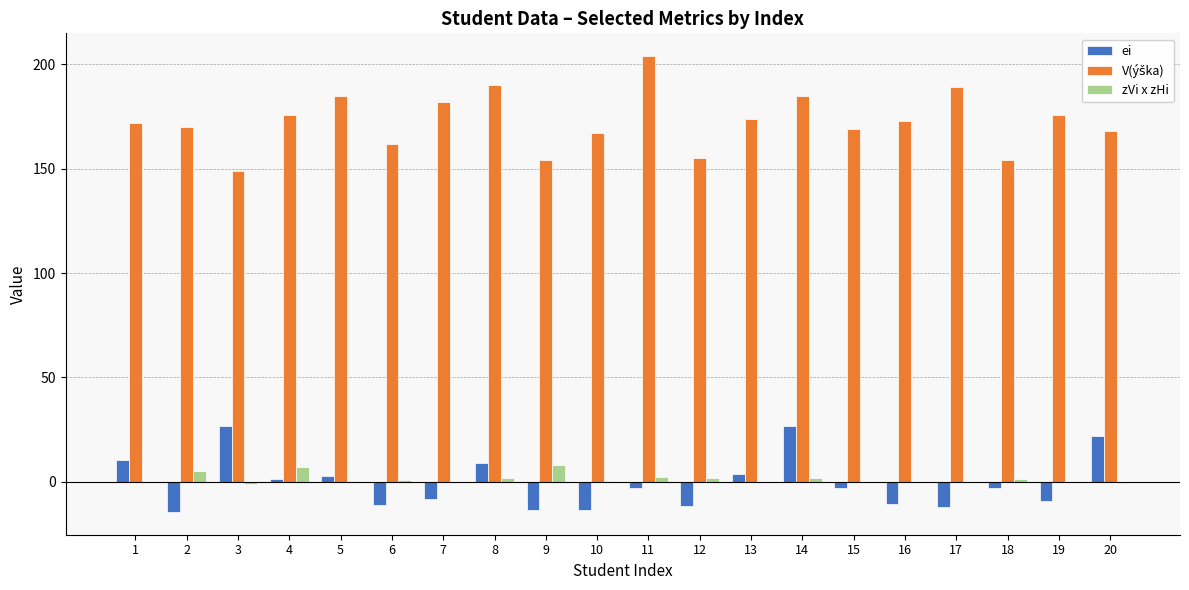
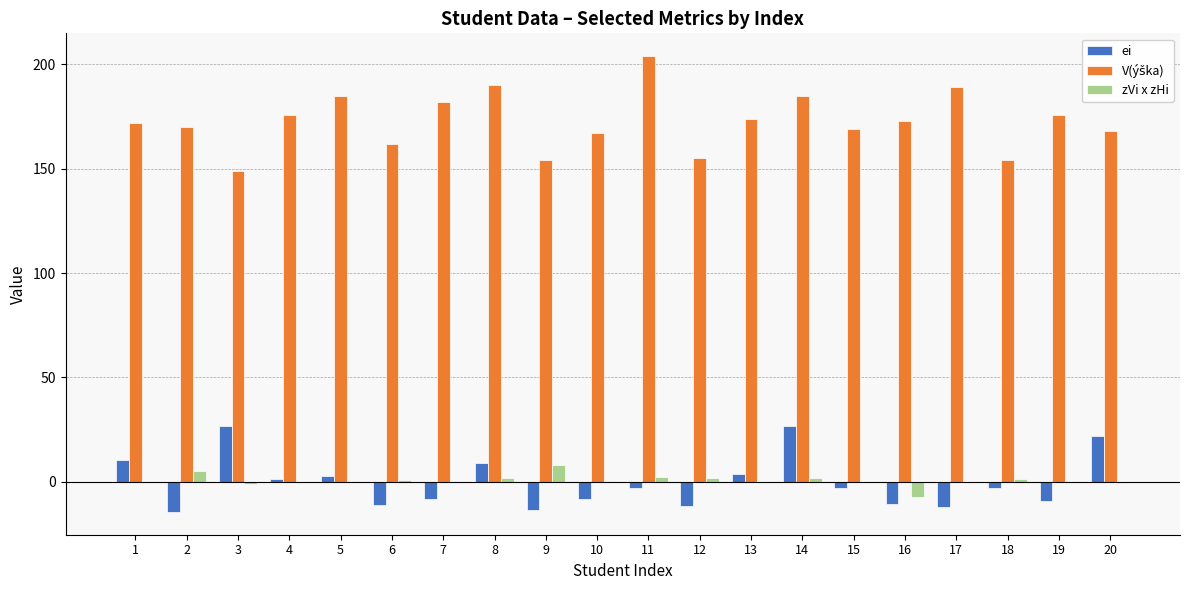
  {
    "ei": {
      "1": 10,
      "2": -14,
      "3": 27,
      "4": 2,
      "5": 3,
      "6": -11,
      "7": -8,
      "8": 9,
      "9": -14,
-     "10": -13,
+     "10": -8,
      "11": -3,
      "12": -11,
      "13": 4,
      "14": 27,
      "15": -3,
      "16": -10,
      "17": -12,
      "18": -3,
      "19": -9,
      "20": 22
    },
    "V(ýška)": {
      "1": 172,
      "2": 170,
      "3": 149,
      "4": 176,
      "5": 185,
      "6": 162,
      "7": 182,
      "8": 190,
      "9": 154,
      "10": 167,
      "11": 204,
      "12": 155,
      "13": 174,
      "14": 185,
      "15": 169,
      "16": 173,
      "17": 189,
      "18": 154,
      "19": 176,
      "20": 168
    },
    "zVi x zHi": {
      "2": 5,
-     "4": 7,
+     "4": 0,
      "8": 2,
      "9": 8,
      "11": 3,
      "12": 2,
      "14": 2,
-     "16": 0,
+     "16": -7,
      "18": 1
    }
  }
